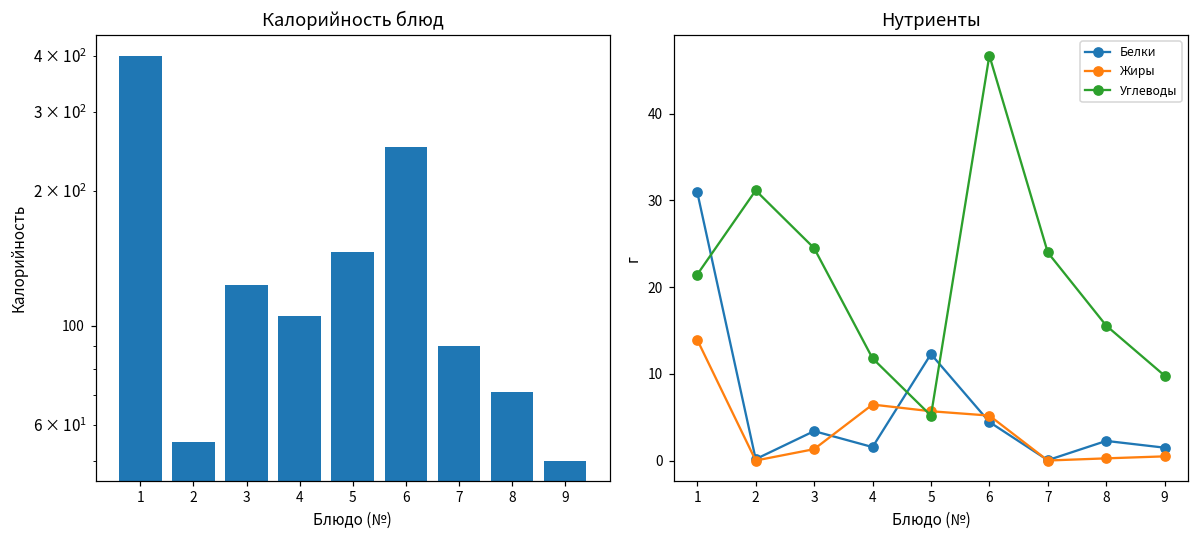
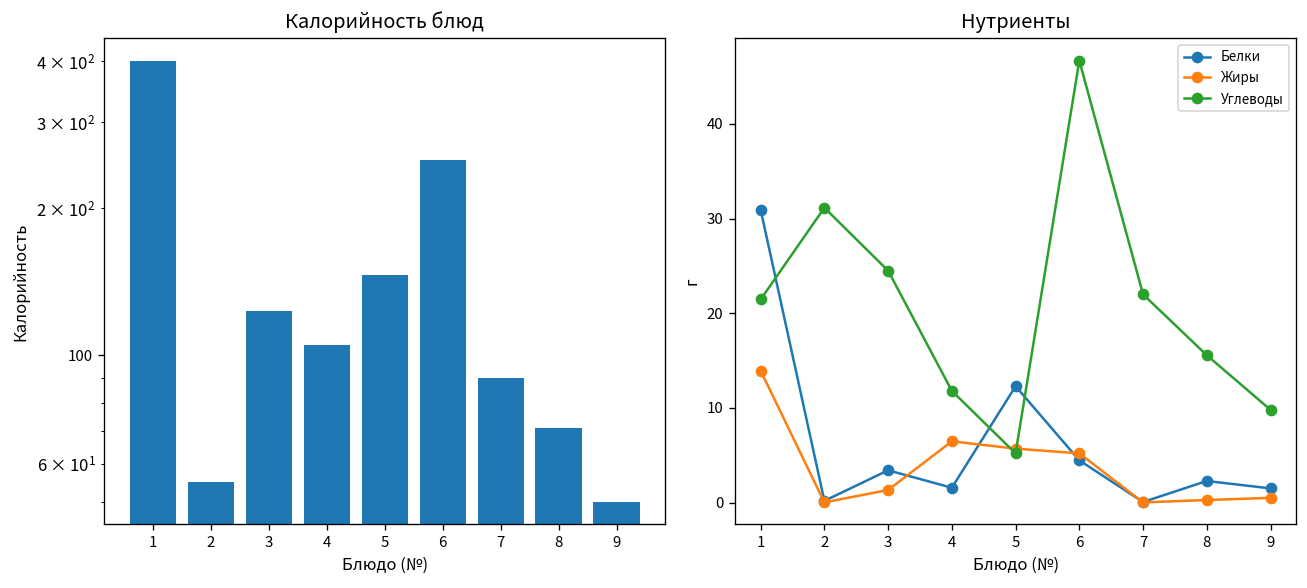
  {
    "Нутриенты": {
      "Белки": {
        "1": 31,
        "3": 3,
        "4": 2,
        "5": 12,
        "6": 4,
        "8": 2,
        "9": 2
      },
      "Жиры": {
        "1": 14,
        "3": 1,
        "4": 6,
        "5": 6,
        "6": 5,
        "8": 0,
        "9": 1
      },
      "Углеводы": {
        "1": 21,
        "2": 31,
        "3": 25,
        "4": 12,
        "5": 5,
        "6": 47,
-       "7": 24,
+       "7": 22,
        "8": 16,
        "9": 10
      }
    }
  }
